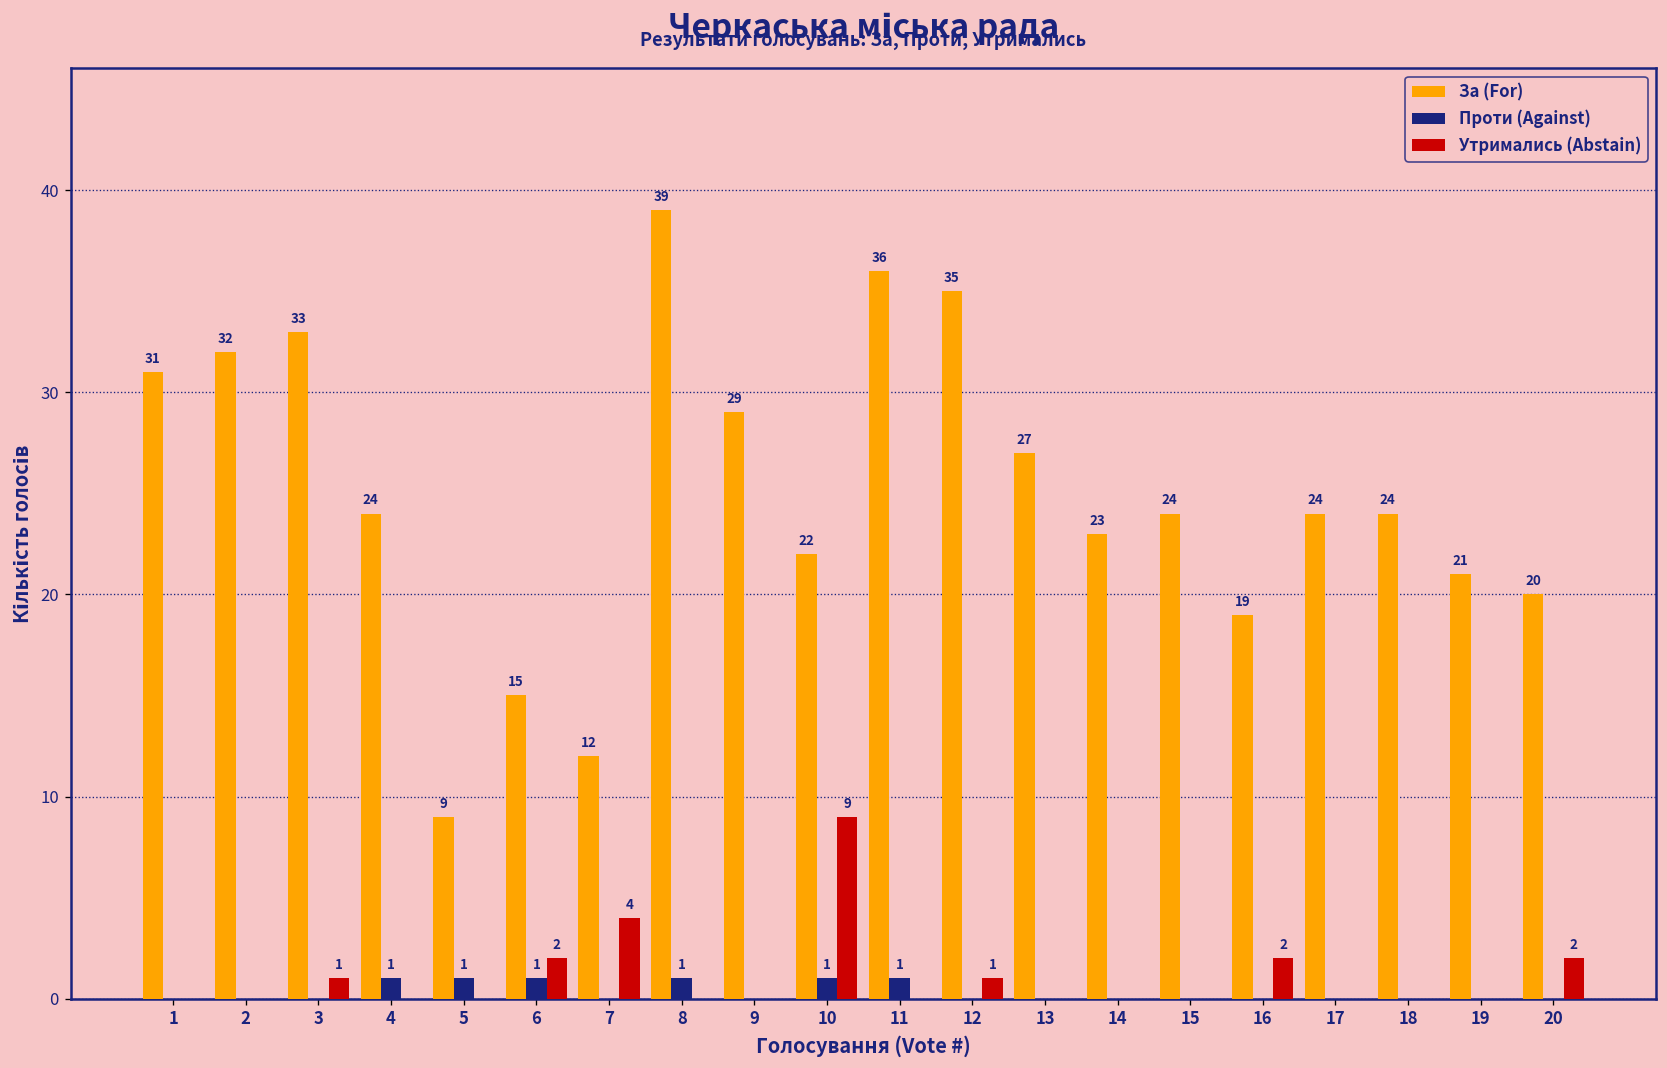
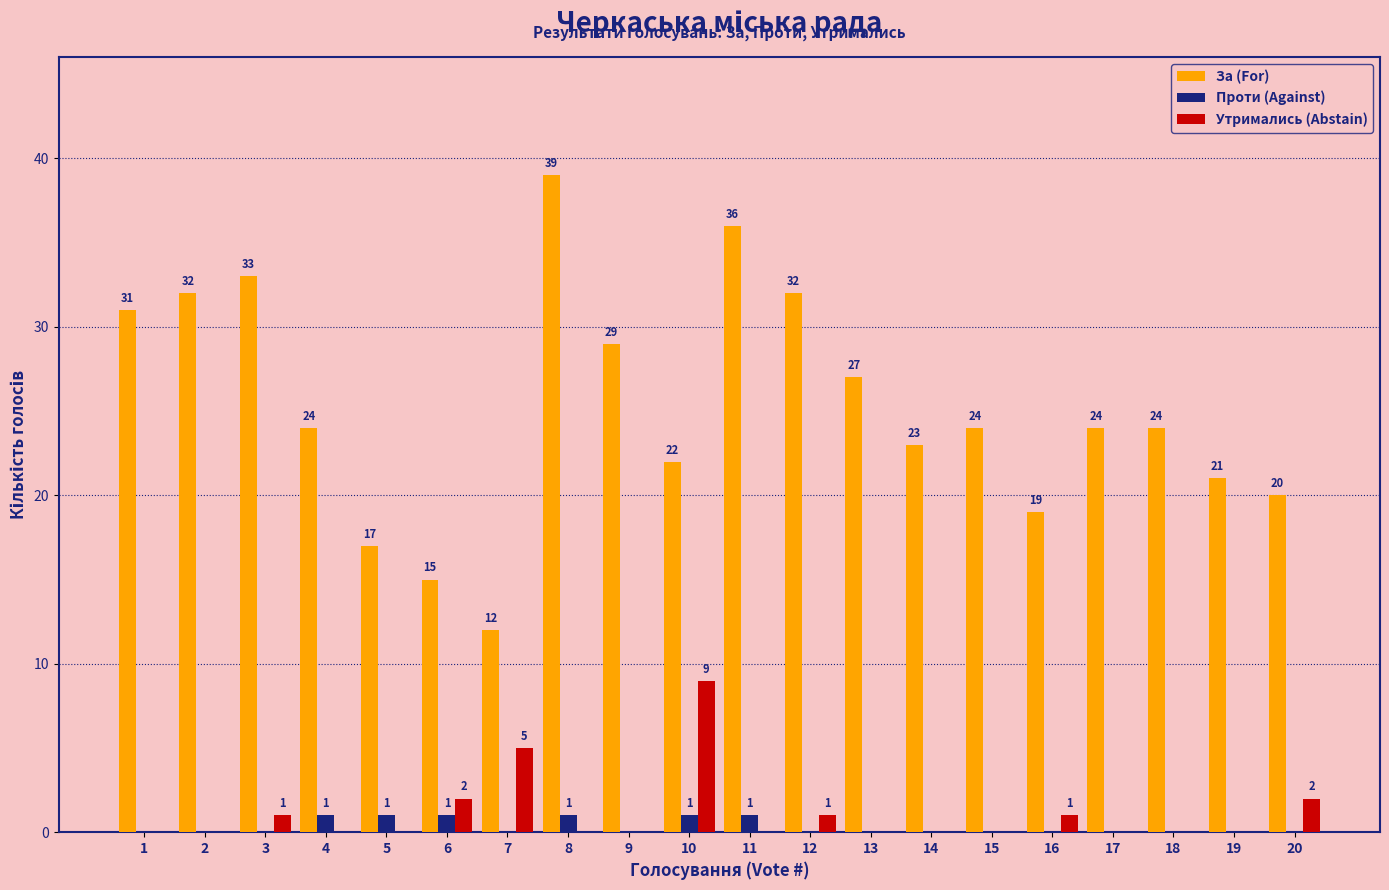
  {
    "За (For)": {
      "1": 31,
      "2": 32,
      "3": 33,
      "4": 24,
-     "5": 9,
+     "5": 17,
      "6": 15,
      "7": 12,
      "8": 39,
      "9": 29,
      "10": 22,
      "11": 36,
-     "12": 35,
+     "12": 32,
      "13": 27,
      "14": 23,
      "15": 24,
      "16": 19,
      "17": 24,
      "18": 24,
      "19": 21,
      "20": 20
    },
    "Проти (Against)": {
      "4": 1,
      "5": 1,
      "6": 1,
      "8": 1,
      "10": 1,
      "11": 1
    },
    "Утримались (Abstain)": {
      "3": 1,
      "6": 2,
-     "7": 4,
+     "7": 5,
      "10": 9,
      "12": 1,
-     "16": 2,
+     "16": 1,
      "20": 2
    }
  }
